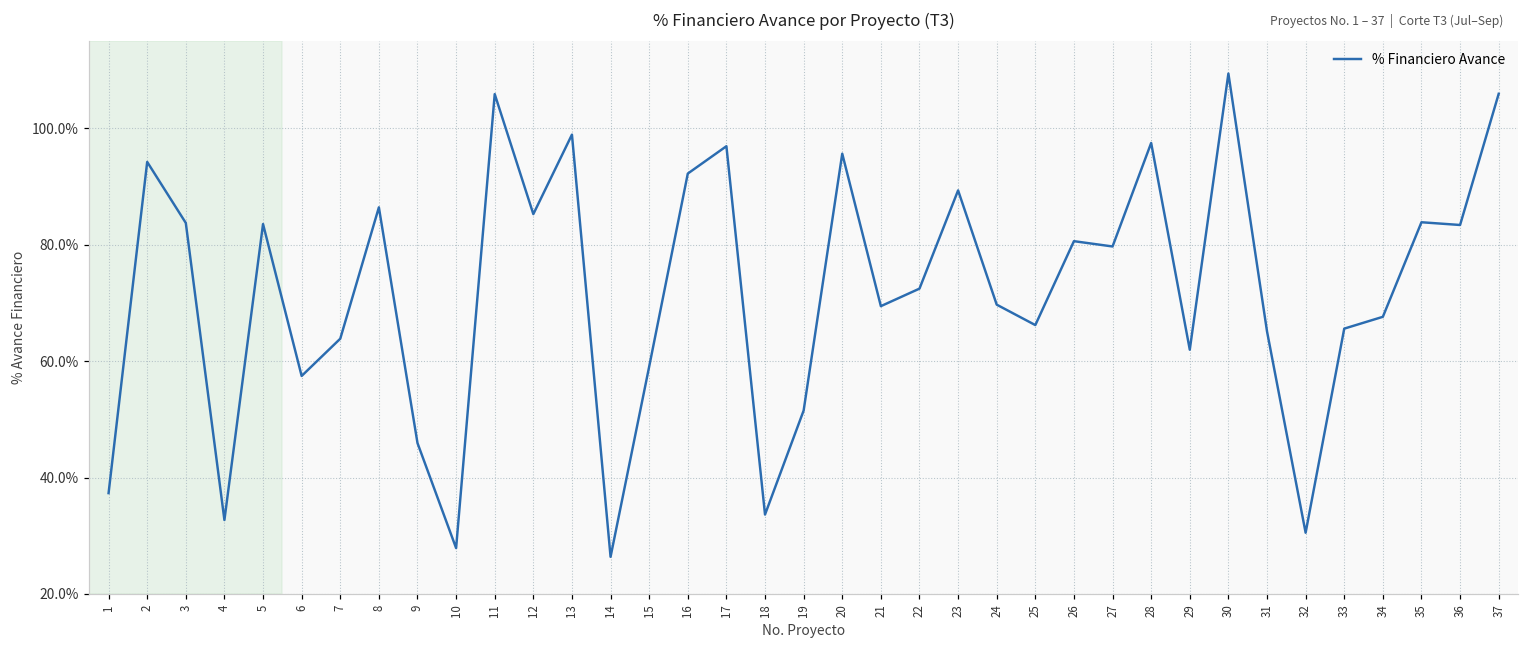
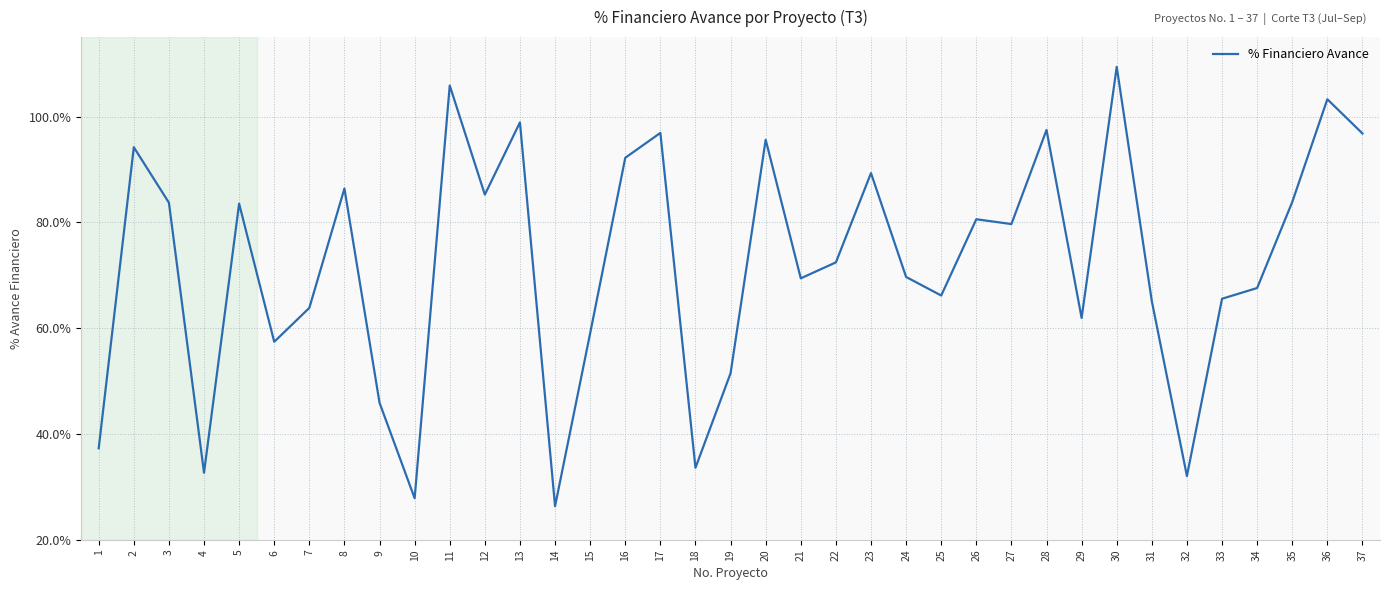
  {
    "1": "37%",
    "2": "94%",
    "3": "84%",
    "4": "33%",
    "5": "84%",
    "6": "57%",
    "7": "64%",
    "8": "86%",
    "9": "46%",
    "10": "28%",
    "11": "106%",
    "12": "85%",
    "13": "99%",
    "14": "26%",
    "15": "59%",
    "16": "92%",
    "17": "97%",
    "18": "34%",
    "19": "52%",
    "20": "96%",
    "21": "69%",
    "22": "72%",
    "23": "89%",
    "24": "70%",
    "25": "66%",
    "26": "81%",
    "27": "80%",
    "28": "97%",
    "29": "62%",
    "30": "109%",
    "31": "65%",
-   "32": "31%",
+   "32": "32%",
    "33": "66%",
    "34": "68%",
    "35": "84%",
-   "36": "83%",
-   "37": "106%"
+   "36": "103%",
+   "37": "97%"
  }
